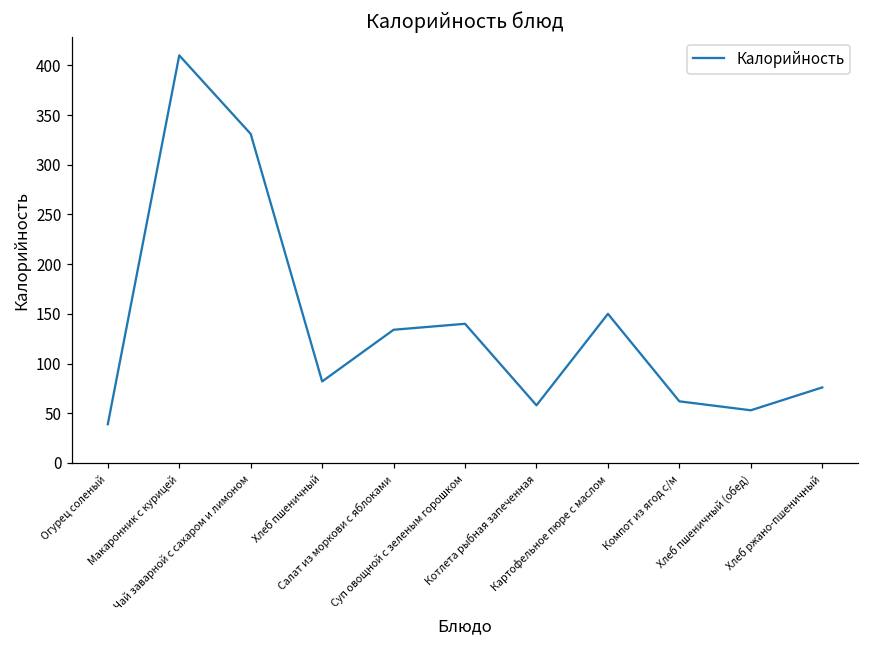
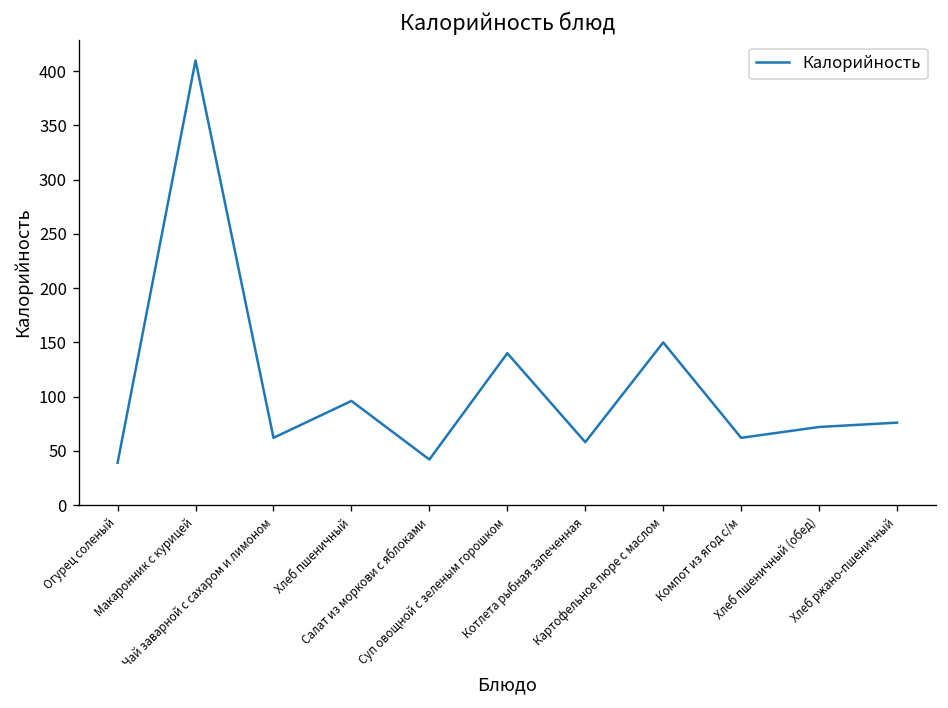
  {
    "Огурец соленый": 40,
    "Макаронник с курицей": 410,
-   "Чай заварной с сахаром и лимоном": 330,
-   "Хлеб пшеничный": 80,
-   "Салат из моркови с яблоками": 130,
+   "Чай заварной с сахаром и лимоном": 60,
+   "Хлеб пшеничный": 100,
+   "Салат из моркови с яблоками": 40,
    "Суп овощной с зеленым горошком": 140,
    "Котлета рыбная запеченная": 60,
    "Картофельное пюре с маслом": 150,
    "Компот из ягод с/м": 60,
-   "Хлеб пшеничный (обед)": 50,
+   "Хлеб пшеничный (обед)": 70,
    "Хлеб ржано-пшеничный": 80
  }
